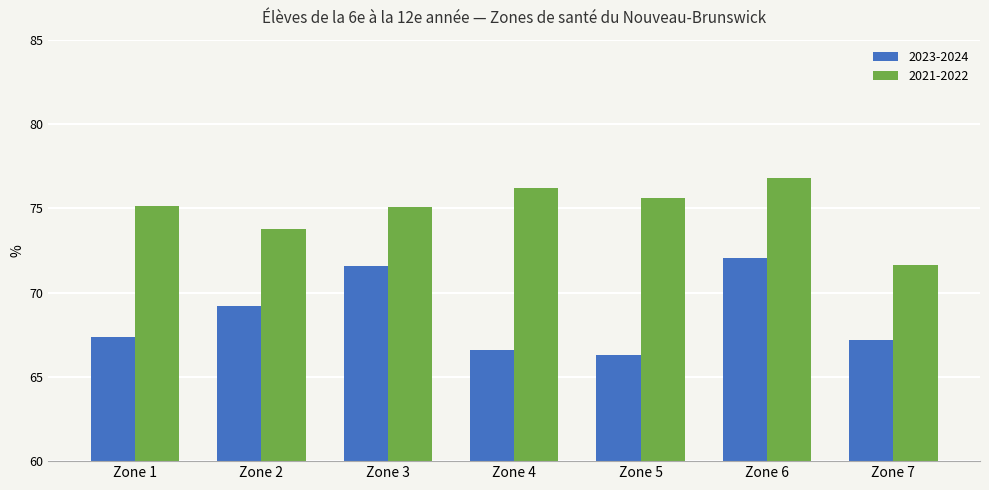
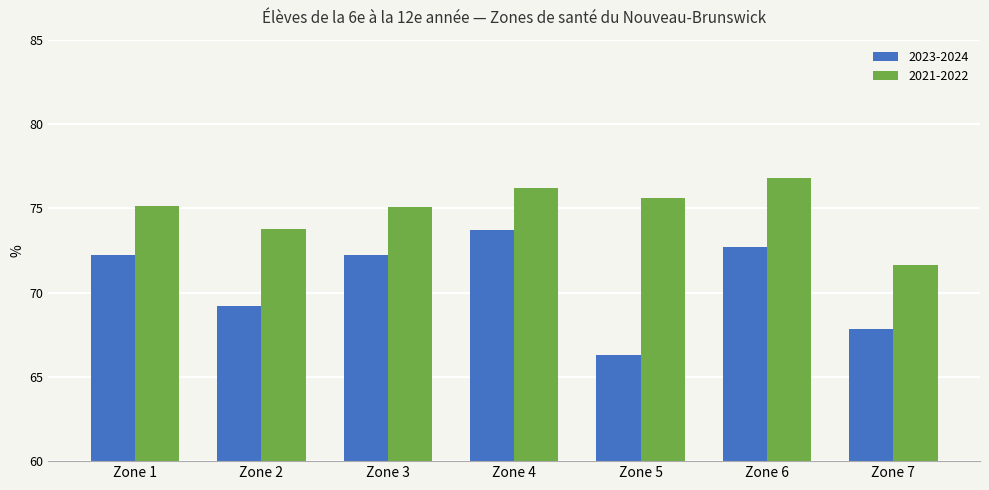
  {
    "2023-2024": {
-     "Zone 1": 67.3,
+     "Zone 1": 72.2,
      "Zone 2": 69.2,
-     "Zone 3": 71.6,
-     "Zone 4": 66.6,
+     "Zone 3": 72.2,
+     "Zone 4": 73.7,
      "Zone 5": 66.3,
-     "Zone 6": 72.1,
-     "Zone 7": 67.2
+     "Zone 6": 72.7,
+     "Zone 7": 67.8
    },
    "2021-2022": {
      "Zone 1": 75.1,
      "Zone 2": 73.8,
      "Zone 3": 75.1,
      "Zone 4": 76.2,
      "Zone 5": 75.6,
      "Zone 6": 76.8,
      "Zone 7": 71.7
    }
  }
